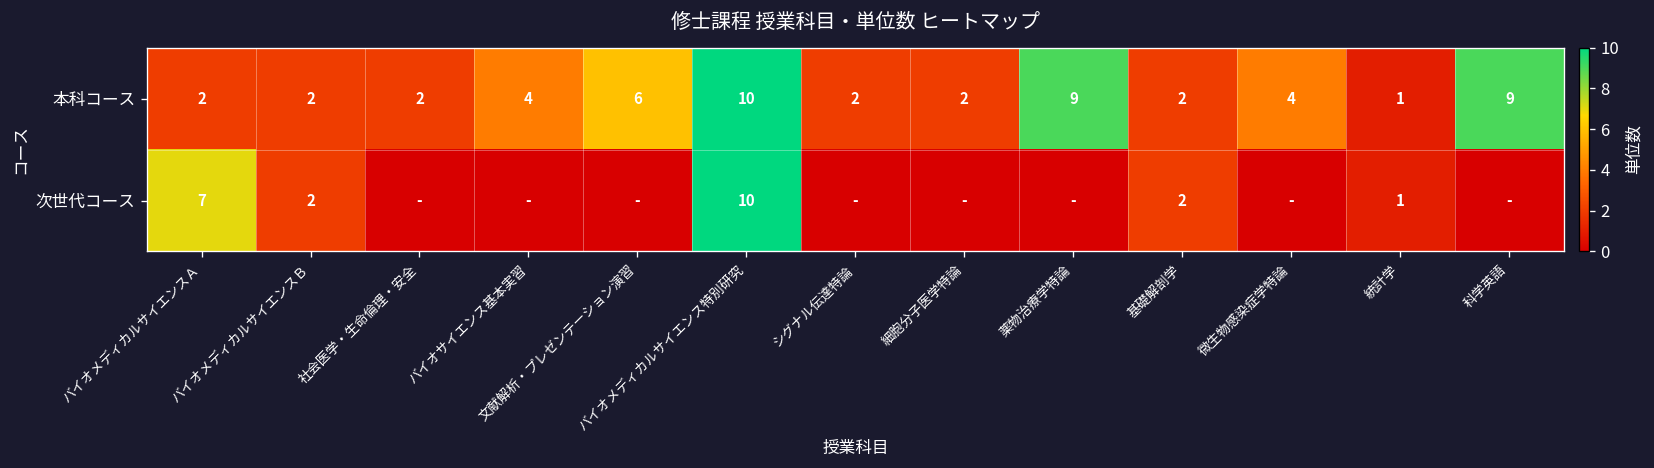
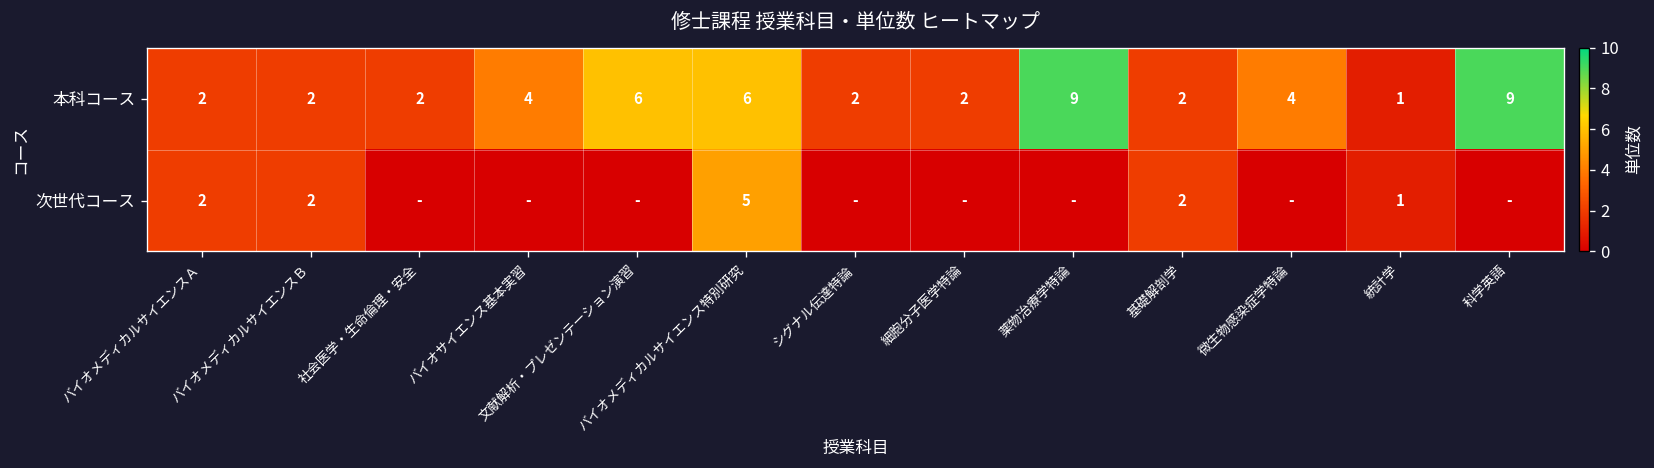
  {
    "本科コース": {
      "バイオメディカルサイエンスＡ": 2,
      "バイオメディカルサイエンスＢ": 2,
      "社会医学・生命倫理・安全": 2,
      "バイオサイエンス基本実習": 4,
      "文献解析・プレゼンテーション演習": 6,
-     "バイオメディカルサイエンス特別研究": 10,
+     "バイオメディカルサイエンス特別研究": 6,
      "シグナル伝達特論": 2,
      "細胞分子医学特論": 2,
      "薬物治療学特論": 9,
      "基礎解剖学": 2,
      "微生物感染症学特論": 4,
      "統計学": 1,
      "科学英語": 9
    },
    "次世代コース": {
-     "バイオメディカルサイエンスＡ": 7,
+     "バイオメディカルサイエンスＡ": 2,
      "バイオメディカルサイエンスＢ": 2,
-     "バイオメディカルサイエンス特別研究": 10,
+     "バイオメディカルサイエンス特別研究": 5,
      "基礎解剖学": 2,
      "統計学": 1
    }
  }
